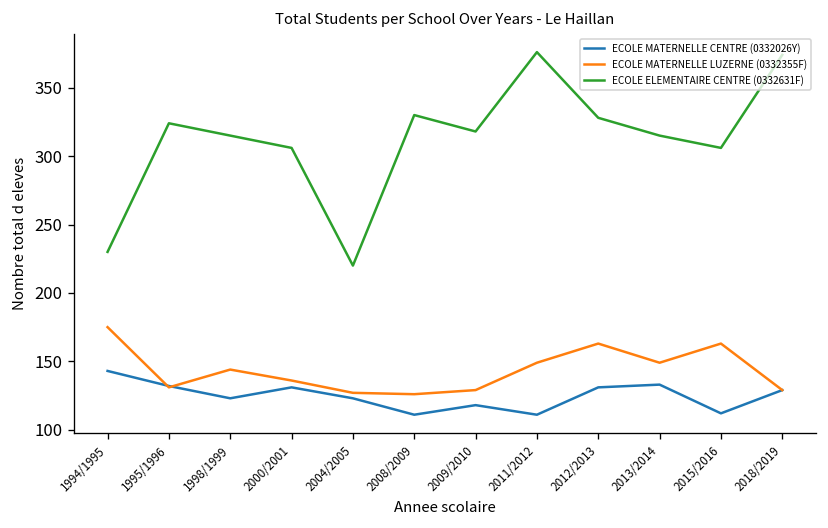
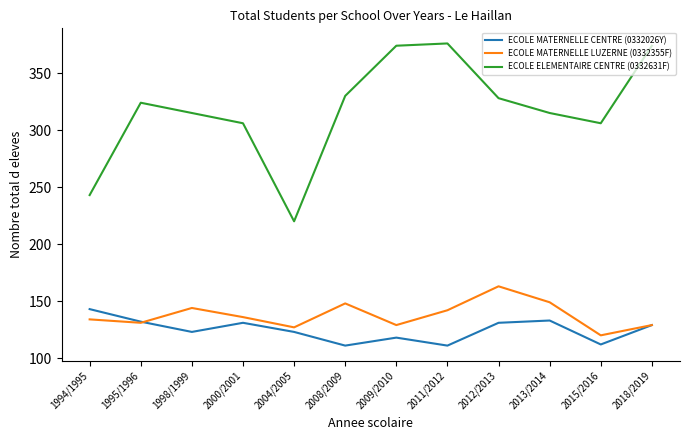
  {
    "ECOLE MATERNELLE CENTRE (0332026Y)": {
      "1994/1995": 143,
      "1998/1999": 123,
      "2000/2001": 131,
      "2004/2005": 123,
      "2008/2009": 111,
      "2009/2010": 118,
      "2011/2012": 111,
      "2012/2013": 131,
      "2013/2014": 133,
      "2015/2016": 112
    },
    "ECOLE MATERNELLE LUZERNE (0332355F)": {
-     "1994/1995": 175,
+     "1994/1995": 134,
      "1998/1999": 144,
      "2000/2001": 136,
      "2004/2005": 127,
-     "2008/2009": 126,
+     "2008/2009": 148,
      "2009/2010": 129,
-     "2011/2012": 149,
+     "2011/2012": 142,
      "2012/2013": 163,
      "2013/2014": 149,
-     "2015/2016": 163
+     "2015/2016": 120
    },
    "ECOLE ELEMENTAIRE CENTRE (0332631F)": {
-     "1994/1995": 230,
+     "1994/1995": 243,
      "1995/1996": 324,
      "1998/1999": 315,
      "2000/2001": 306,
      "2004/2005": 220,
      "2008/2009": 330,
-     "2009/2010": 318,
+     "2009/2010": 374,
      "2011/2012": 376,
      "2012/2013": 328,
      "2013/2014": 315,
      "2015/2016": 306
    }
  }
